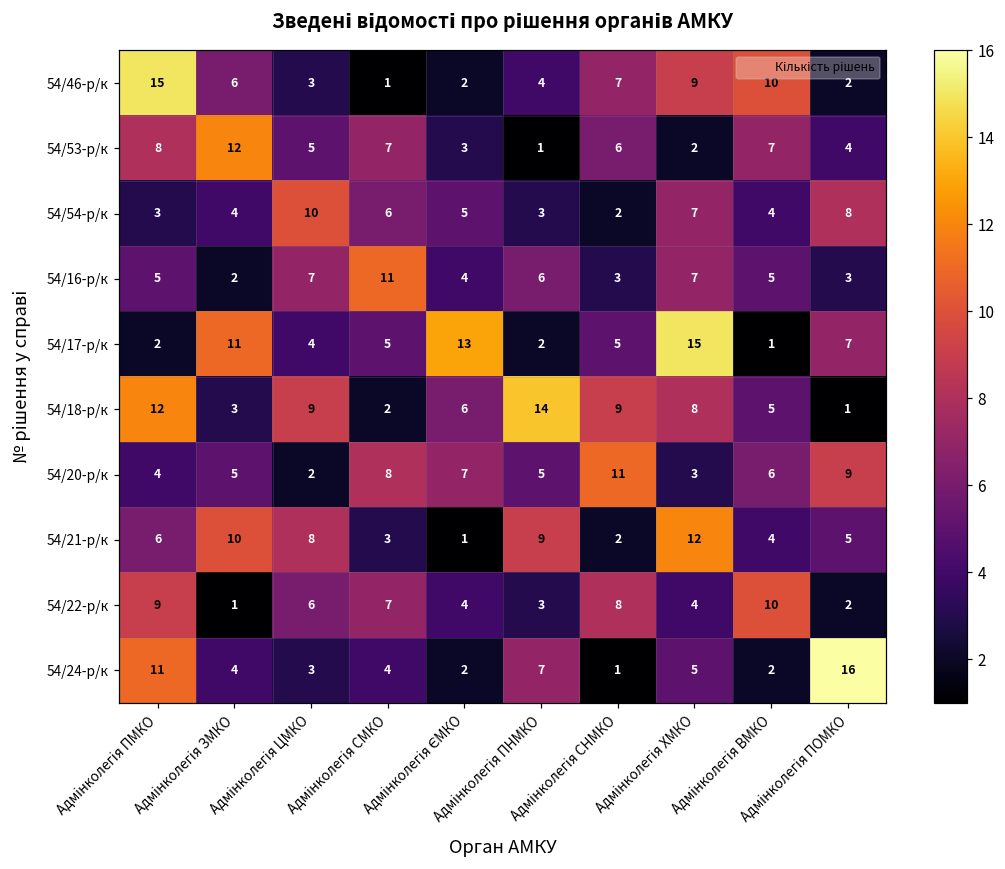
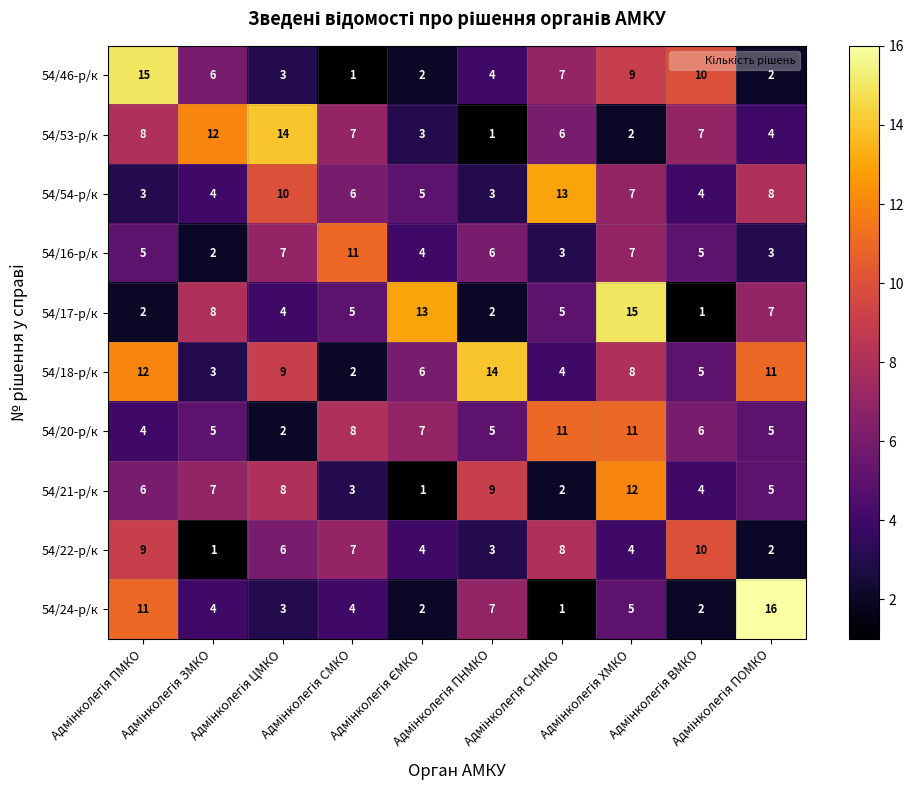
  {
    "54/46-р/к": {
      "Адмінколегія ПМКО": 15,
      "Адмінколегія ЗМКО": 6,
      "Адмінколегія ЦМКО": 3,
      "Адмінколегія СМКО": 1,
      "Адмінколегія ЄМКО": 2,
      "Адмінколегія ПНМКО": 4,
      "Адмінколегія СНМКО": 7,
      "Адмінколегія ХМКО": 9
    },
    "54/53-р/к": {
      "Адмінколегія ПМКО": 8,
      "Адмінколегія ЗМКО": 12,
-     "Адмінколегія ЦМКО": 5,
+     "Адмінколегія ЦМКО": 14,
      "Адмінколегія СМКО": 7,
      "Адмінколегія ЄМКО": 3,
      "Адмінколегія ПНМКО": 1,
      "Адмінколегія СНМКО": 6,
      "Адмінколегія ХМКО": 2,
      "Адмінколегія ВМКО": 7,
      "Адмінколегія ПОМКО": 4
    },
    "54/54-р/к": {
      "Адмінколегія ПМКО": 3,
      "Адмінколегія ЗМКО": 4,
      "Адмінколегія ЦМКО": 10,
      "Адмінколегія СМКО": 6,
      "Адмінколегія ЄМКО": 5,
      "Адмінколегія ПНМКО": 3,
-     "Адмінколегія СНМКО": 2,
+     "Адмінколегія СНМКО": 13,
      "Адмінколегія ХМКО": 7,
      "Адмінколегія ВМКО": 4,
      "Адмінколегія ПОМКО": 8
    },
    "54/16-р/к": {
      "Адмінколегія ПМКО": 5,
      "Адмінколегія ЗМКО": 2,
      "Адмінколегія ЦМКО": 7,
      "Адмінколегія СМКО": 11,
      "Адмінколегія ЄМКО": 4,
      "Адмінколегія ПНМКО": 6,
      "Адмінколегія СНМКО": 3,
      "Адмінколегія ХМКО": 7,
      "Адмінколегія ВМКО": 5,
      "Адмінколегія ПОМКО": 3
    },
    "54/17-р/к": {
      "Адмінколегія ПМКО": 2,
-     "Адмінколегія ЗМКО": 11,
+     "Адмінколегія ЗМКО": 8,
      "Адмінколегія ЦМКО": 4,
      "Адмінколегія СМКО": 5,
      "Адмінколегія ЄМКО": 13,
      "Адмінколегія ПНМКО": 2,
      "Адмінколегія СНМКО": 5,
      "Адмінколегія ХМКО": 15,
      "Адмінколегія ВМКО": 1,
      "Адмінколегія ПОМКО": 7
    },
    "54/18-р/к": {
      "Адмінколегія ПМКО": 12,
      "Адмінколегія ЗМКО": 3,
      "Адмінколегія ЦМКО": 9,
      "Адмінколегія СМКО": 2,
      "Адмінколегія ЄМКО": 6,
      "Адмінколегія ПНМКО": 14,
-     "Адмінколегія СНМКО": 9,
+     "Адмінколегія СНМКО": 4,
      "Адмінколегія ХМКО": 8,
      "Адмінколегія ВМКО": 5,
-     "Адмінколегія ПОМКО": 1
+     "Адмінколегія ПОМКО": 11
    },
    "54/20-р/к": {
      "Адмінколегія ПМКО": 4,
      "Адмінколегія ЗМКО": 5,
      "Адмінколегія ЦМКО": 2,
      "Адмінколегія СМКО": 8,
      "Адмінколегія ЄМКО": 7,
      "Адмінколегія ПНМКО": 5,
      "Адмінколегія СНМКО": 11,
-     "Адмінколегія ХМКО": 3,
+     "Адмінколегія ХМКО": 11,
      "Адмінколегія ВМКО": 6,
-     "Адмінколегія ПОМКО": 9
+     "Адмінколегія ПОМКО": 5
    },
    "54/21-р/к": {
      "Адмінколегія ПМКО": 6,
-     "Адмінколегія ЗМКО": 10,
+     "Адмінколегія ЗМКО": 7,
      "Адмінколегія ЦМКО": 8,
      "Адмінколегія СМКО": 3,
      "Адмінколегія ЄМКО": 1,
      "Адмінколегія ПНМКО": 9,
      "Адмінколегія СНМКО": 2,
      "Адмінколегія ХМКО": 12,
      "Адмінколегія ВМКО": 4,
      "Адмінколегія ПОМКО": 5
    },
    "54/22-р/к": {
      "Адмінколегія ПМКО": 9,
      "Адмінколегія ЗМКО": 1,
      "Адмінколегія ЦМКО": 6,
      "Адмінколегія СМКО": 7,
      "Адмінколегія ЄМКО": 4,
      "Адмінколегія ПНМКО": 3,
      "Адмінколегія СНМКО": 8,
      "Адмінколегія ХМКО": 4,
      "Адмінколегія ВМКО": 10,
      "Адмінколегія ПОМКО": 2
    },
    "54/24-р/к": {
      "Адмінколегія ПМКО": 11,
      "Адмінколегія ЗМКО": 4,
      "Адмінколегія ЦМКО": 3,
      "Адмінколегія СМКО": 4,
      "Адмінколегія ЄМКО": 2,
      "Адмінколегія ПНМКО": 7,
      "Адмінколегія СНМКО": 1,
      "Адмінколегія ХМКО": 5,
      "Адмінколегія ВМКО": 2,
      "Адмінколегія ПОМКО": 16
    }
  }
